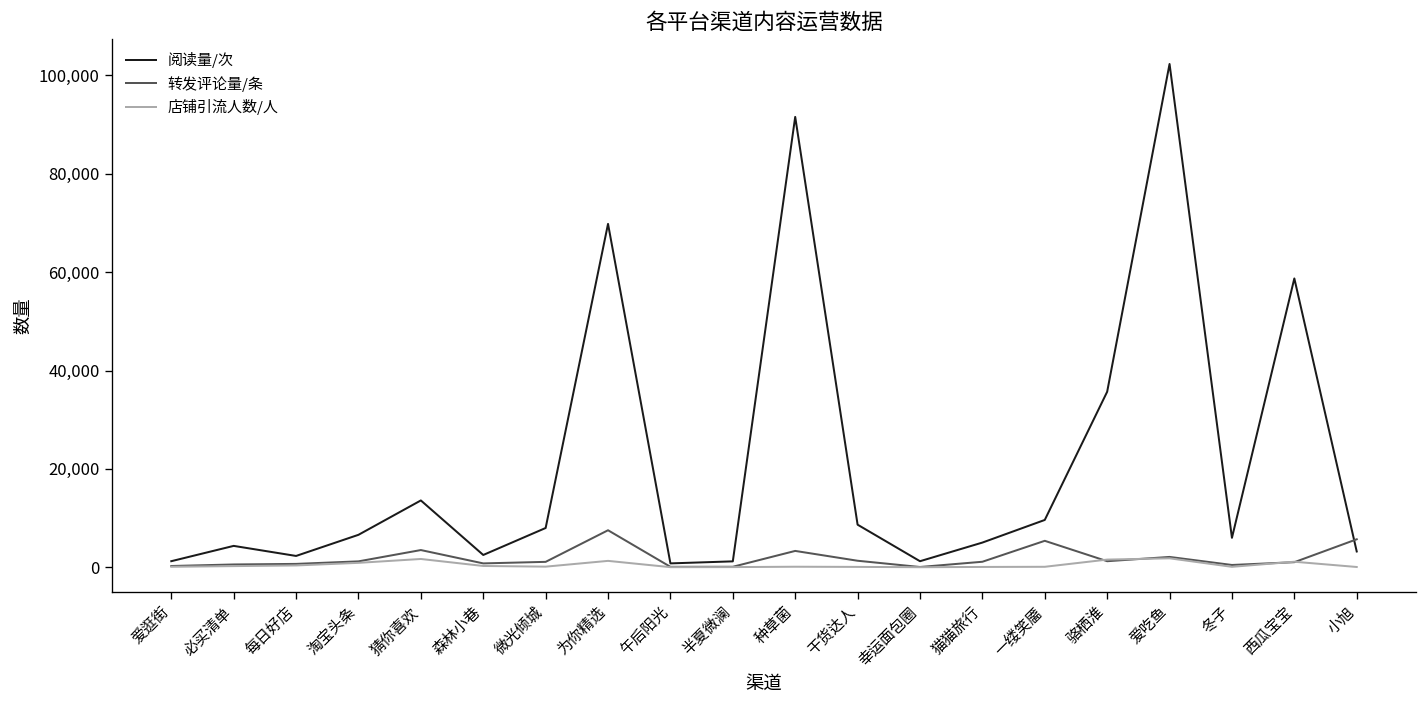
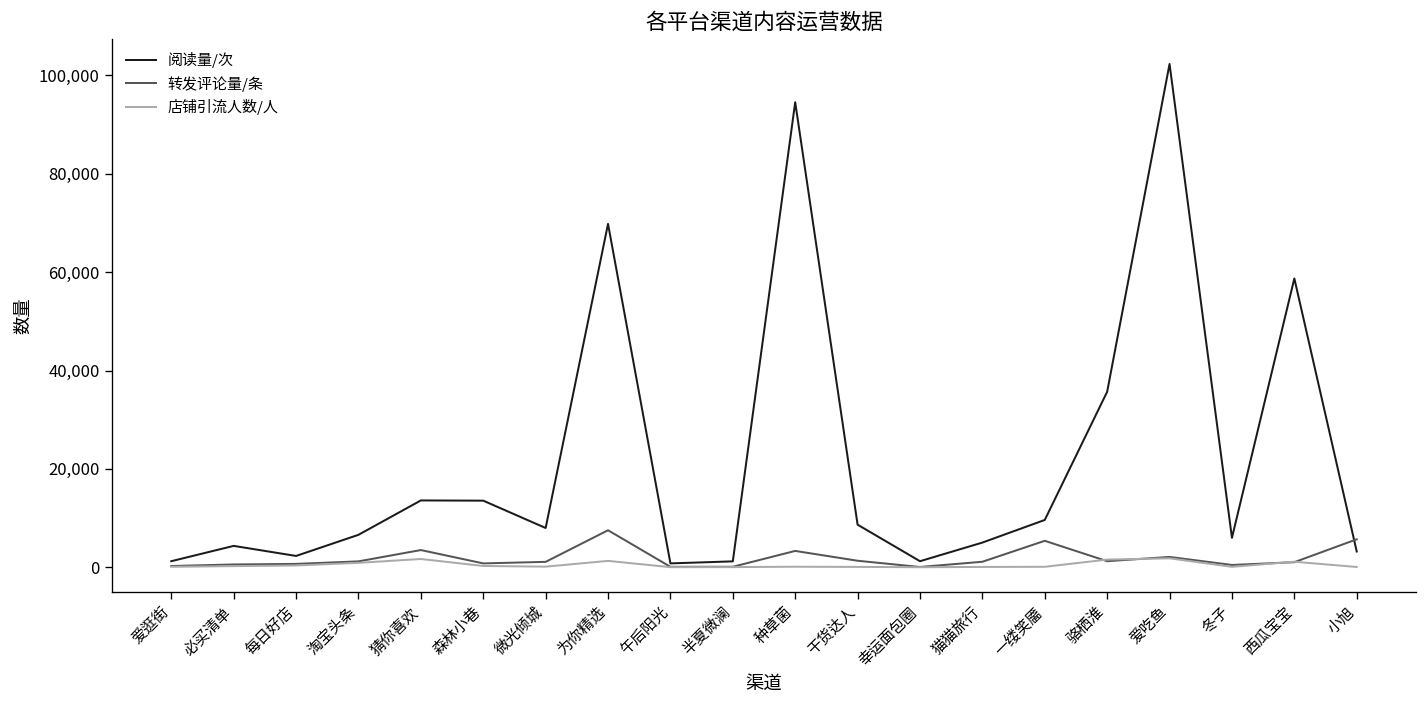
  {
    "阅读量/次": {
      "爱逛街": "1,000",
      "必买清单": "4,000",
      "每日好店": "2,000",
      "淘宝头条": "7,000",
      "猜你喜欢": "14,000",
-     "森林小巷": "3,000",
+     "森林小巷": "14,000",
      "微光倾城": "8,000",
      "为你精选": "70,000",
      "午后阳光": "1,000",
      "半夏微澜": "1,000",
-     "种草菌": "92,000",
+     "种草菌": "95,000",
      "干货达人": "9,000",
      "幸运面包圈": "1,000",
      "猫猫旅行": "5,000",
      "一缕笑靥": "10,000",
      "骆栖淮": "36,000",
      "爱吃鱼": "102,000",
      "冬子": "6,000",
      "西瓜宝宝": "59,000",
      "小旭": "3,000"
    },
    "转发评论量/条": {
      "猜你喜欢": "4,000",
      "微光倾城": "1,000",
      "为你精选": "8,000",
      "种草菌": "3,000",
      "干货达人": "1,000",
      "猫猫旅行": "1,000",
      "一缕笑靥": "5,000",
      "小旭": "6,000"
    },
    "店铺引流人数/人": {
      "猜你喜欢": "2,000",
      "微光倾城": "0",
      "为你精选": "1,000",
      "种草菌": "0",
      "干货达人": "0",
      "猫猫旅行": "0",
      "一缕笑靥": "0",
      "小旭": "0"
    }
  }
